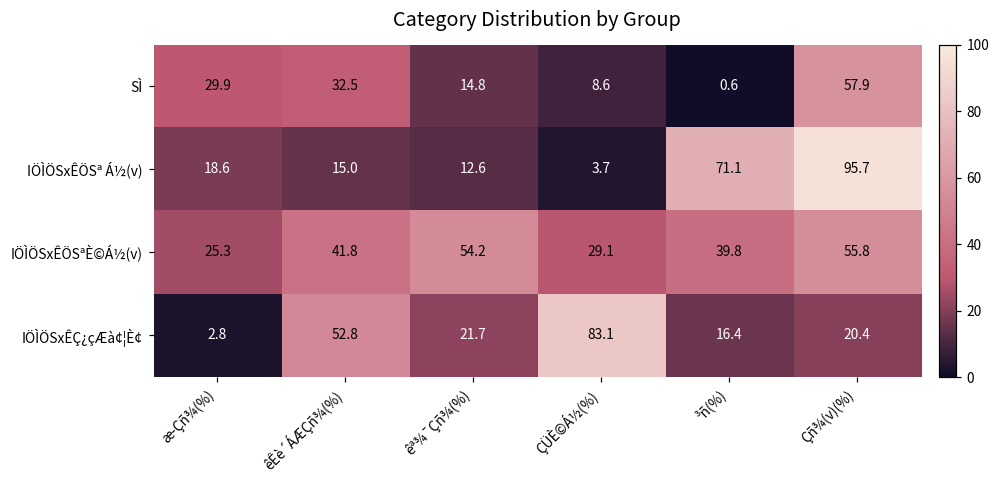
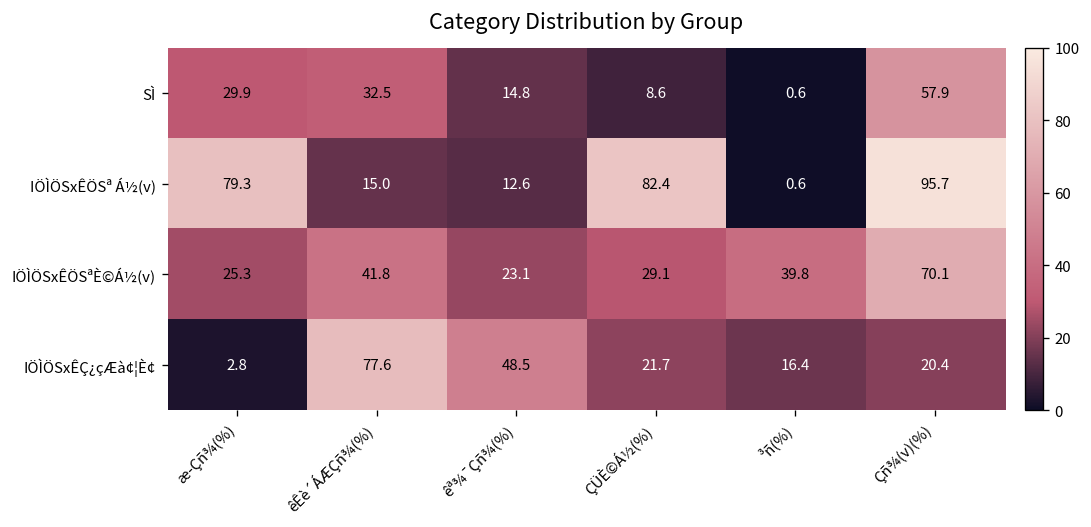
  {
    "SÌ": {
      "æ­Çñ¾(%)": 29.9,
      "êÊè´ÁÆÇñ¾(%)": 32.5,
      "êª¾¯Çñ¾(%)": 14.8,
      "ÇÜÈ©Á½(%)": 8.6,
      "³ñ(%)": 0.6,
      "Çñ¾(v)(%)": 57.9
    },
    "IÖÌÖSxÊÖSª Á½(v)": {
-     "æ­Çñ¾(%)": 18.6,
+     "æ­Çñ¾(%)": 79.3,
      "êÊè´ÁÆÇñ¾(%)": 15.0,
      "êª¾¯Çñ¾(%)": 12.6,
-     "ÇÜÈ©Á½(%)": 3.7,
-     "³ñ(%)": 71.1,
+     "ÇÜÈ©Á½(%)": 82.4,
+     "³ñ(%)": 0.6,
      "Çñ¾(v)(%)": 95.7
    },
    "IÖÌÖSxÊÖSªÈ©Á½(v)": {
      "æ­Çñ¾(%)": 25.3,
      "êÊè´ÁÆÇñ¾(%)": 41.8,
-     "êª¾¯Çñ¾(%)": 54.2,
+     "êª¾¯Çñ¾(%)": 23.1,
      "ÇÜÈ©Á½(%)": 29.1,
      "³ñ(%)": 39.8,
-     "Çñ¾(v)(%)": 55.8
+     "Çñ¾(v)(%)": 70.1
    },
    "IÖÌÖSxÊÇ¿çÆà¢¦È¢": {
      "æ­Çñ¾(%)": 2.8,
-     "êÊè´ÁÆÇñ¾(%)": 52.8,
-     "êª¾¯Çñ¾(%)": 21.7,
-     "ÇÜÈ©Á½(%)": 83.1,
+     "êÊè´ÁÆÇñ¾(%)": 77.6,
+     "êª¾¯Çñ¾(%)": 48.5,
+     "ÇÜÈ©Á½(%)": 21.7,
      "³ñ(%)": 16.4,
      "Çñ¾(v)(%)": 20.4
    }
  }
